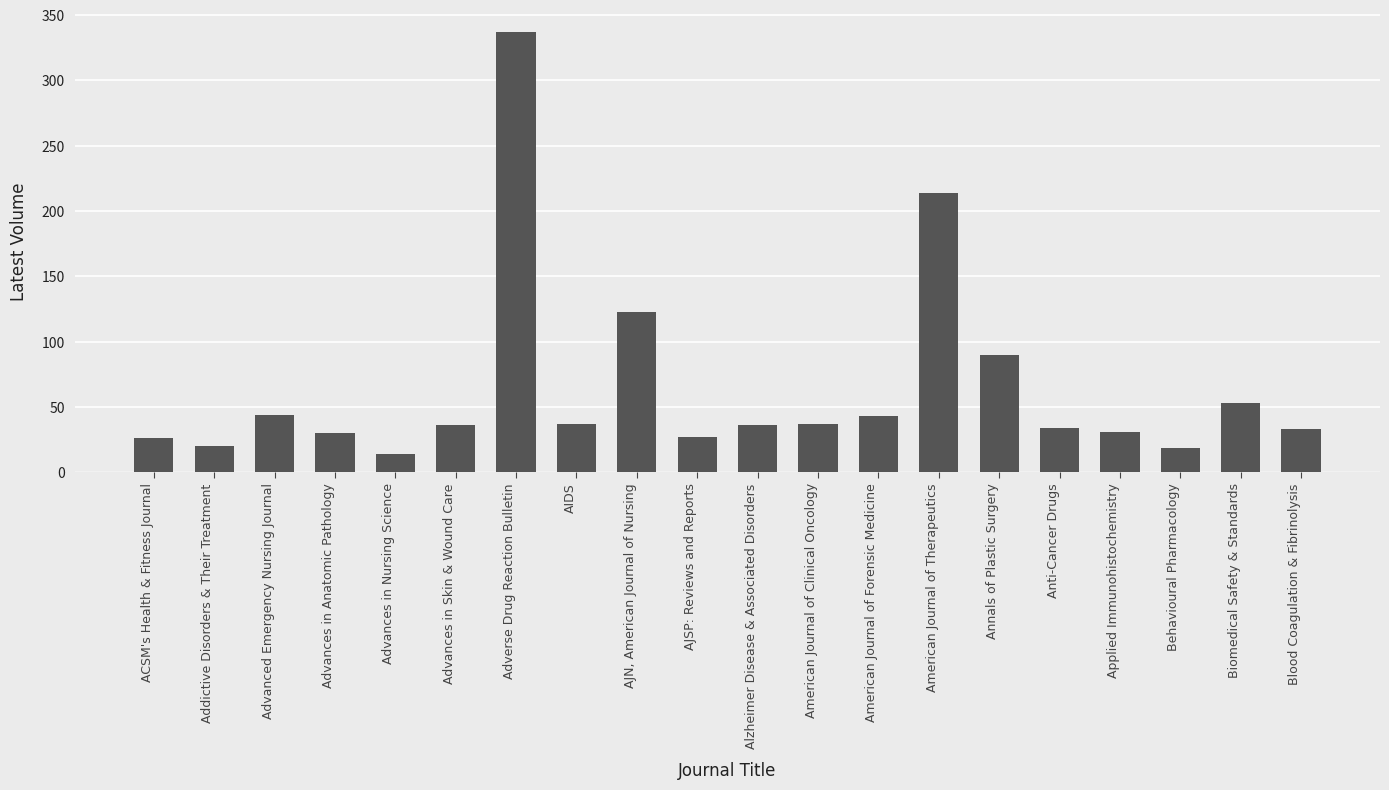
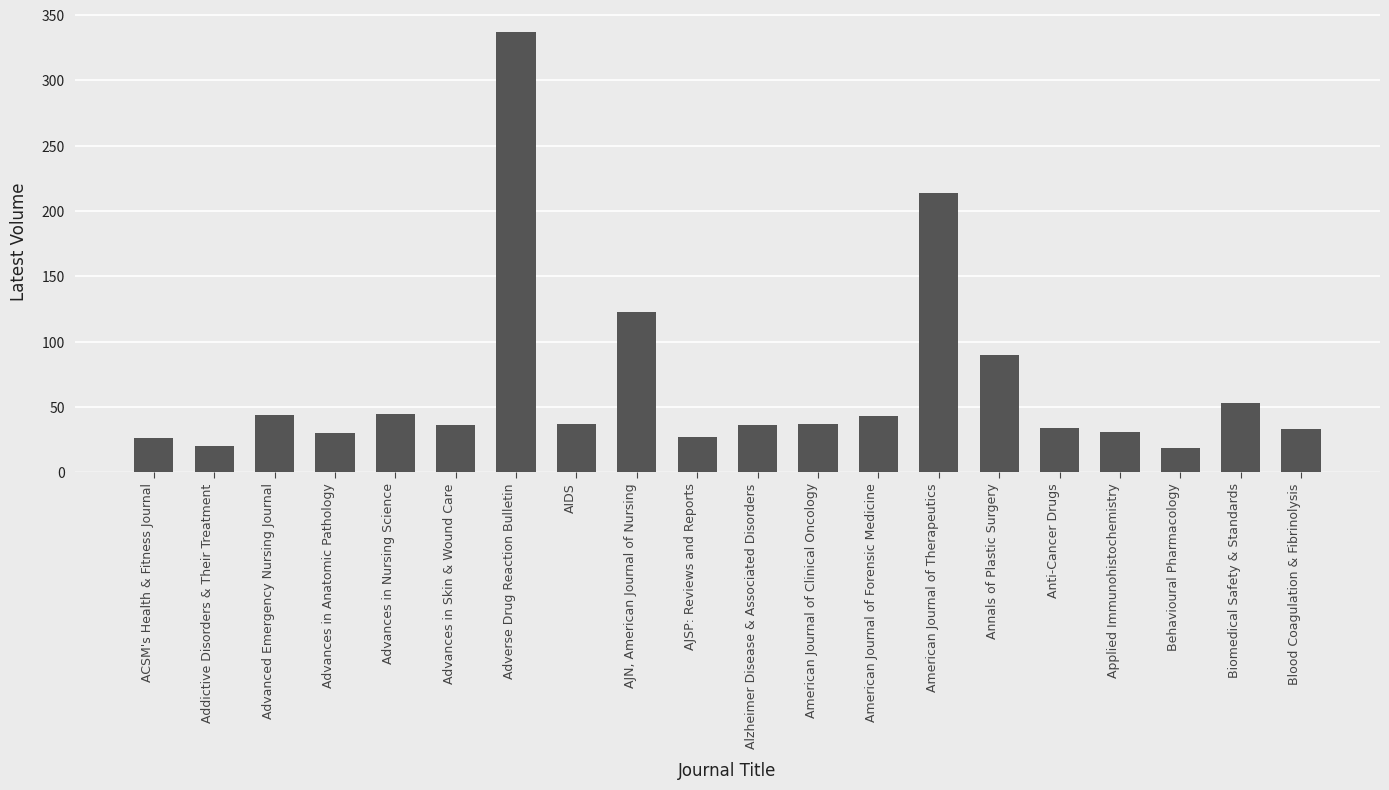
  {
    "ACSM's Health & Fitness Journal": 26,
    "Addictive Disorders & Their Treatment": 20,
    "Advanced Emergency Nursing Journal": 44,
    "Advances in Anatomic Pathology": 30,
-   "Advances in Nursing Science": 14,
+   "Advances in Nursing Science": 45,
    "Advances in Skin & Wound Care": 36,
    "Adverse Drug Reaction Bulletin": 337,
    "AIDS": 37,
    "AJN, American Journal of Nursing": 123,
    "AJSP: Reviews and Reports": 27,
    "Alzheimer Disease & Associated Disorders": 36,
    "American Journal of Clinical Oncology": 37,
    "American Journal of Forensic Medicine": 43,
    "American Journal of Therapeutics": 214,
    "Annals of Plastic Surgery": 90,
    "Anti-Cancer Drugs": 34,
    "Applied Immunohistochemistry": 31,
    "Behavioural Pharmacology": 19,
    "Biomedical Safety & Standards": 53,
    "Blood Coagulation & Fibrinolysis": 33
  }
